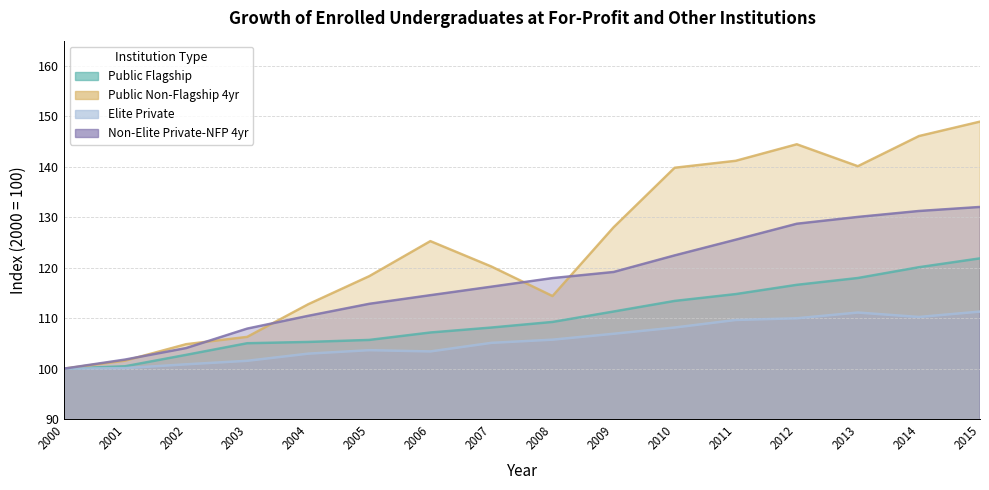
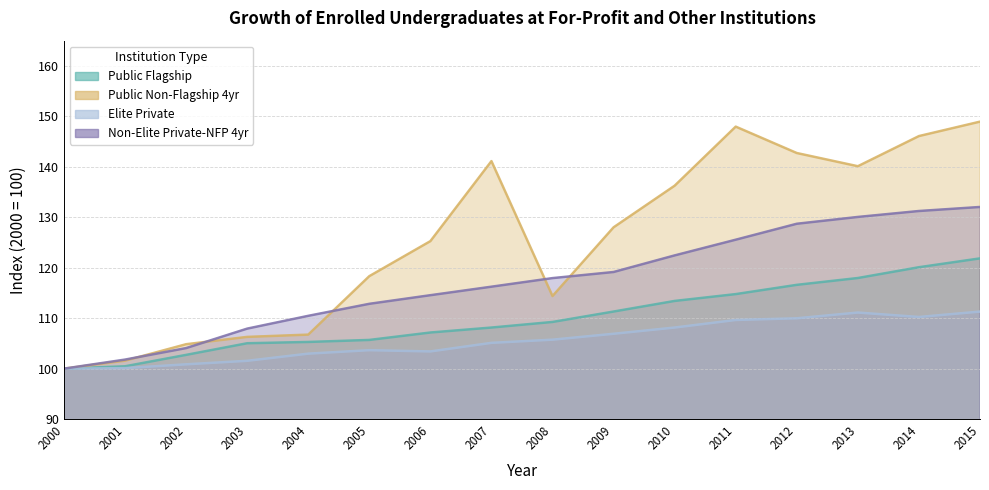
  {
    "Public Non-Flagship 4yr": {
      "2002": 105,
      "2003": 106,
-     "2004": 113,
+     "2004": 107,
      "2005": 118,
      "2006": 125,
-     "2007": 120,
+     "2007": 141,
      "2008": 114,
      "2009": 128,
-     "2010": 140,
-     "2011": 141,
-     "2012": 144,
+     "2010": 136,
+     "2011": 148,
+     "2012": 143,
      "2013": 140,
      "2014": 146,
      "2015": 149
    }
  }
